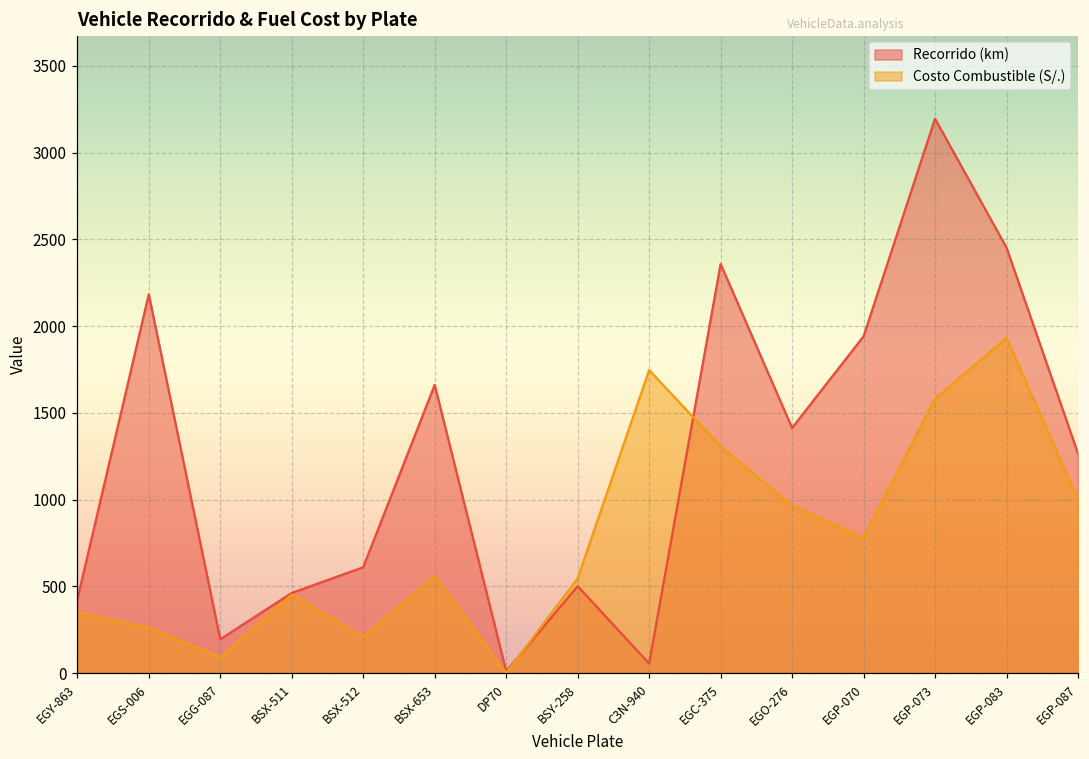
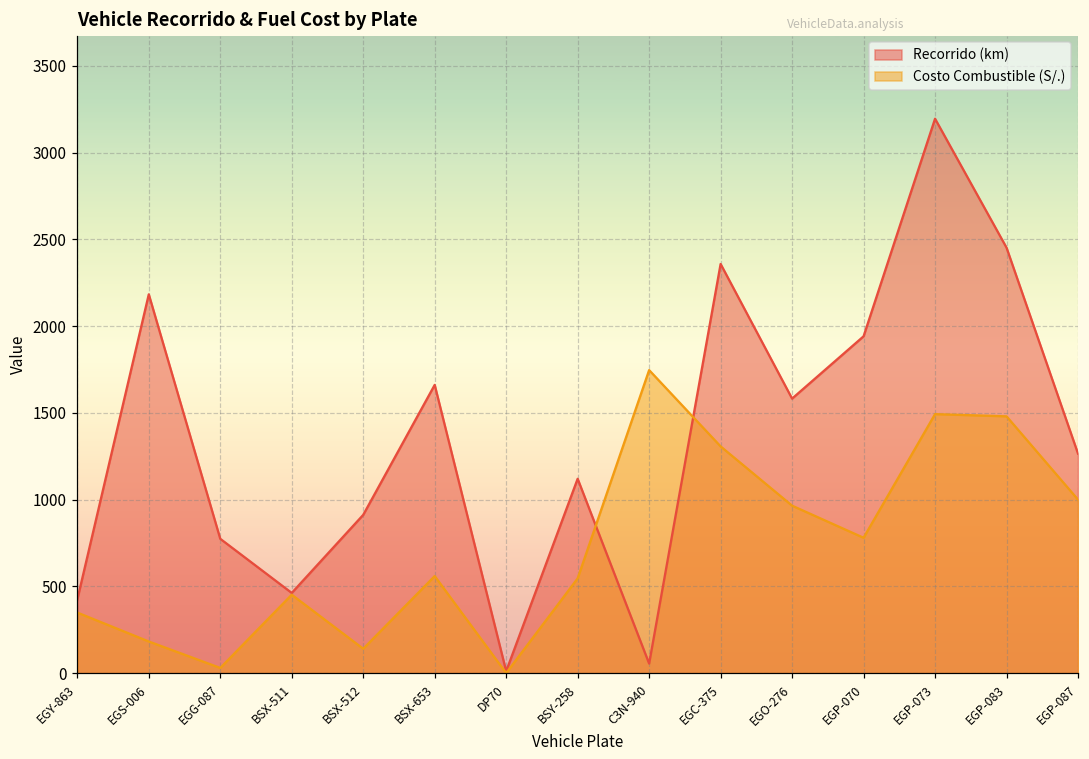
  {
    "Recorrido (km)": {
      "EGY-863": 420,
      "EGS-006": 2180,
-     "EGG-087": 200,
-     "BSX-512": 610,
+     "EGG-087": 770,
+     "BSX-512": 910,
      "BSX-653": 1660,
-     "BSY-258": 500,
+     "BSY-258": 1120,
      "C3N-940": 60,
      "EGC-375": 2360,
-     "EGO-276": 1410,
+     "EGO-276": 1580,
      "EGP-070": 1940,
      "EGP-073": 3200,
      "EGP-083": 2450,
      "EGP-087": 1270
    },
    "Costo Combustible (S/.)": {
      "EGY-863": 350,
-     "EGS-006": 260,
-     "EGG-087": 90,
-     "BSX-512": 210,
+     "EGS-006": 180,
+     "EGG-087": 30,
+     "BSX-512": 140,
      "BSX-653": 560,
      "BSY-258": 550,
      "C3N-940": 1750,
      "EGC-375": 1310,
      "EGO-276": 960,
      "EGP-070": 780,
-     "EGP-073": 1580,
-     "EGP-083": 1930,
+     "EGP-073": 1490,
+     "EGP-083": 1480,
      "EGP-087": 1000
    }
  }
